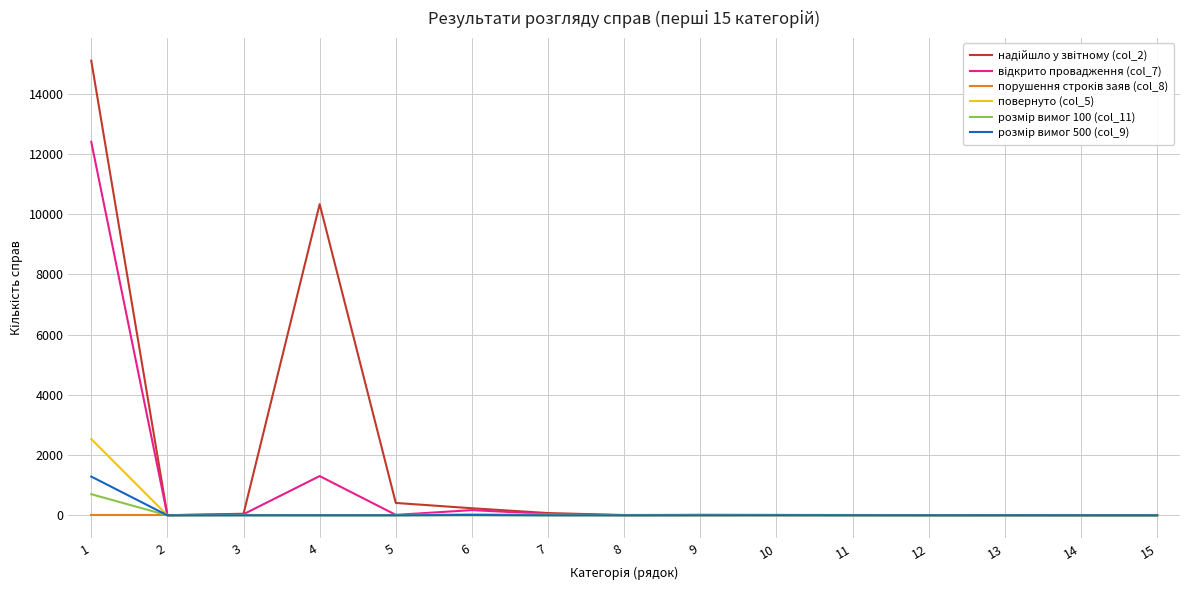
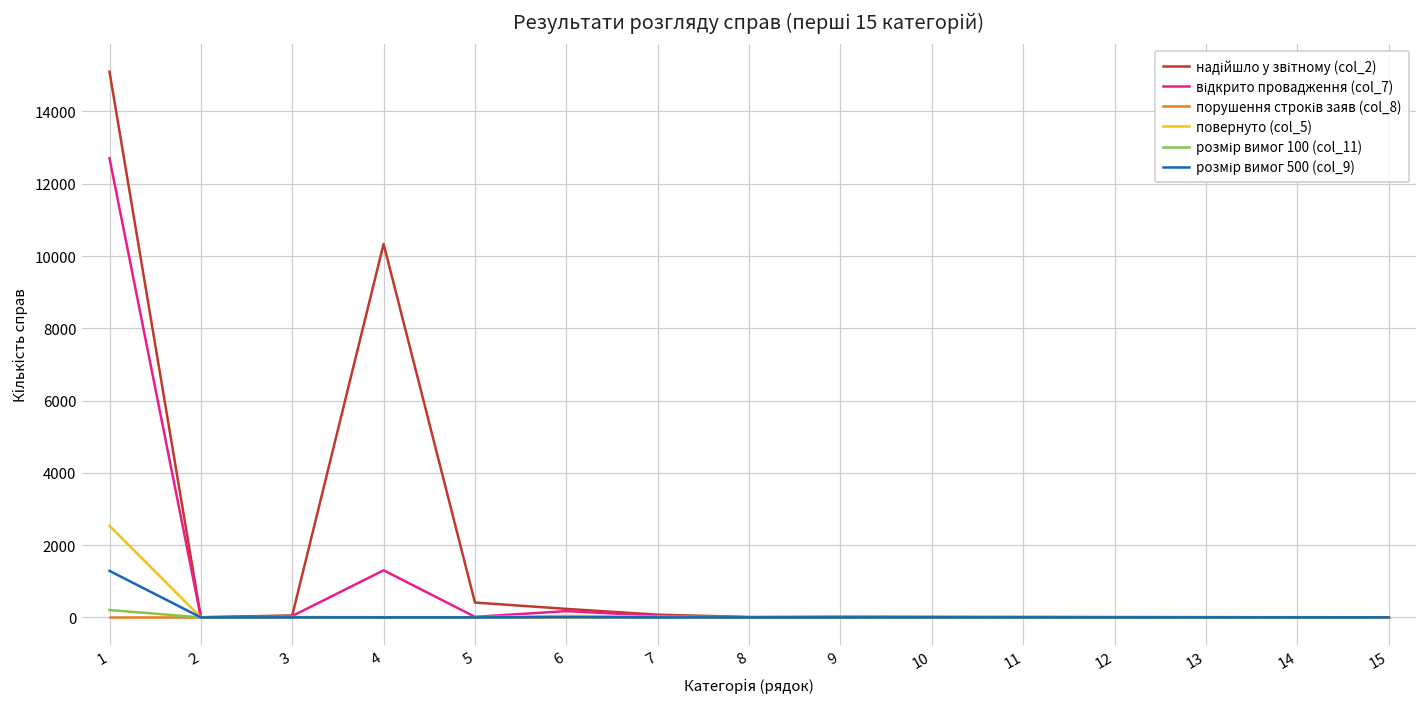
  {
    "надійшло у звітному (col_2)": {
      "1": 15100,
      "4": 10300,
      "5": 400
    },
    "відкрито провадження (col_7)": {
-     "1": 12400,
+     "1": 12700,
      "4": 1300
    },
    "порушення строків заяв (col_8)": {
      "1": 0
    },
    "повернуто (col_5)": {
      "1": 2500
    },
    "розмір вимог 100 (col_11)": {
-     "1": 700
+     "1": 200
    },
    "розмір вимог 500 (col_9)": {
      "1": 1300
    }
  }
